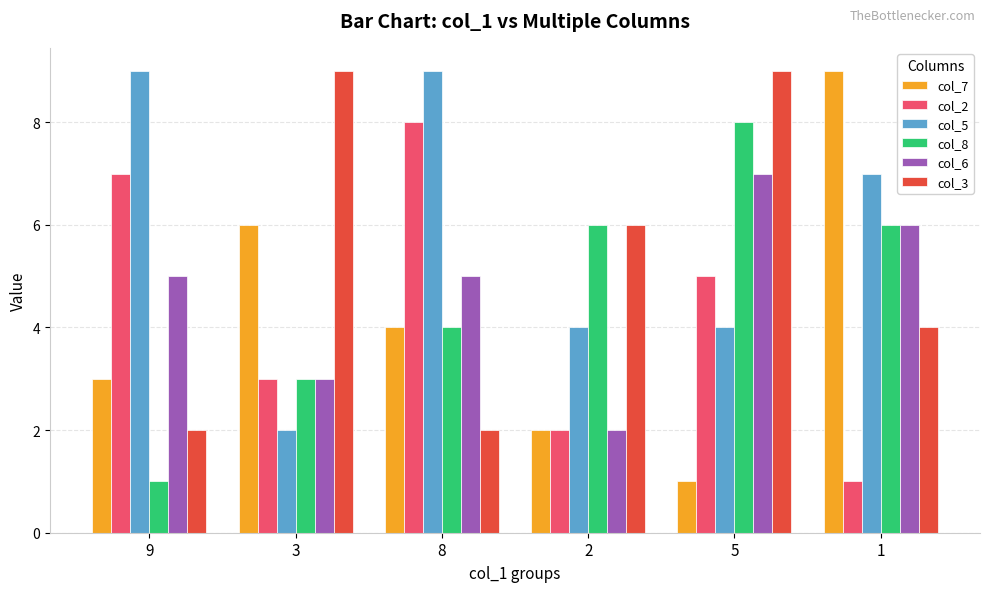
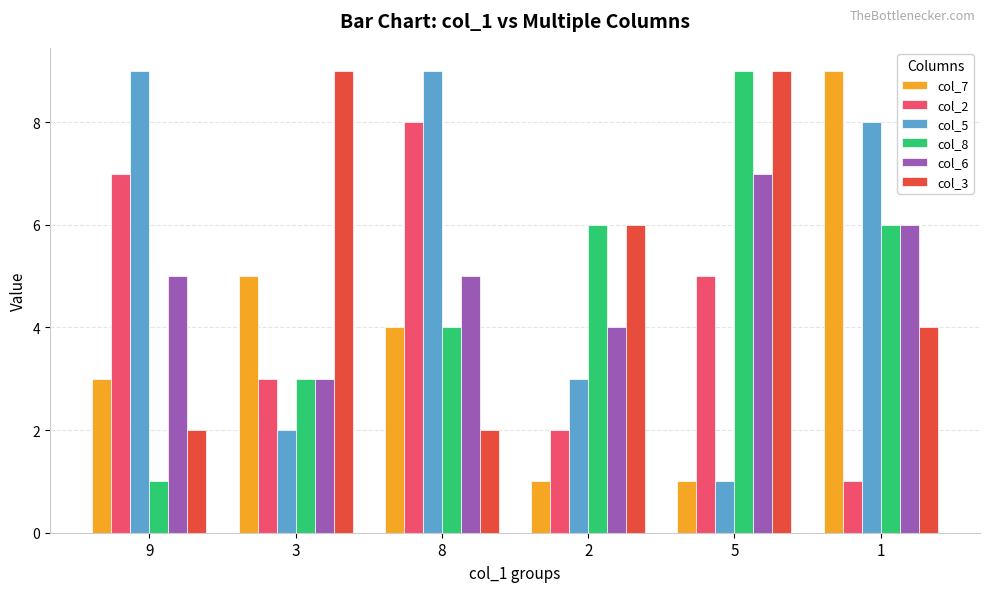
  {
    "col_7": {
      "9": 3,
-     "3": 6,
+     "3": 5,
      "8": 4,
-     "2": 2,
+     "2": 1,
      "5": 1,
      "1": 9
    },
    "col_5": {
      "9": 9,
      "3": 2,
      "8": 9,
-     "2": 4,
-     "5": 4,
-     "1": 7
+     "2": 3,
+     "5": 1,
+     "1": 8
    },
    "col_8": {
      "9": 1,
      "3": 3,
      "8": 4,
      "2": 6,
-     "5": 8,
+     "5": 9,
      "1": 6
    },
    "col_6": {
      "9": 5,
      "3": 3,
      "8": 5,
-     "2": 2,
+     "2": 4,
      "5": 7,
      "1": 6
    }
  }
